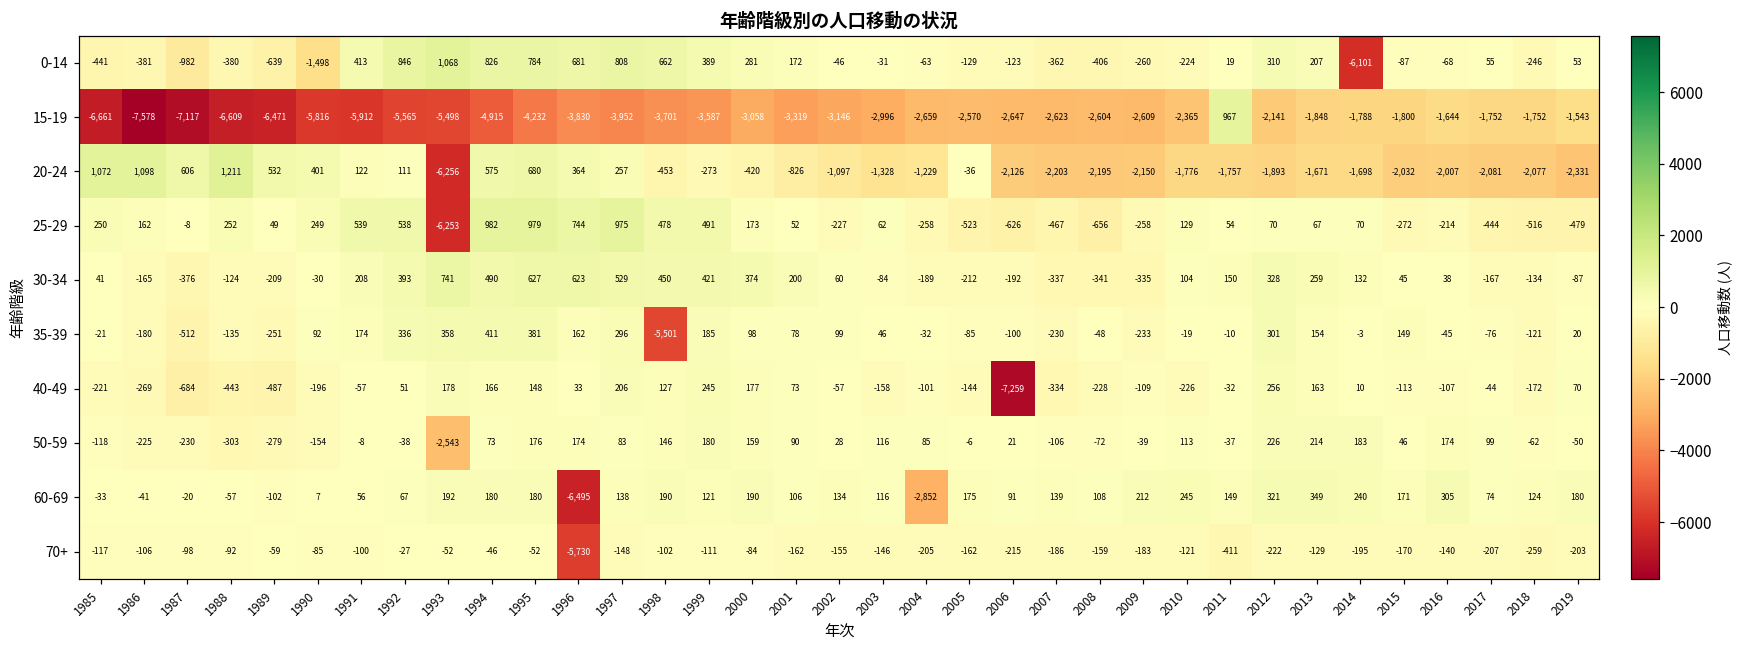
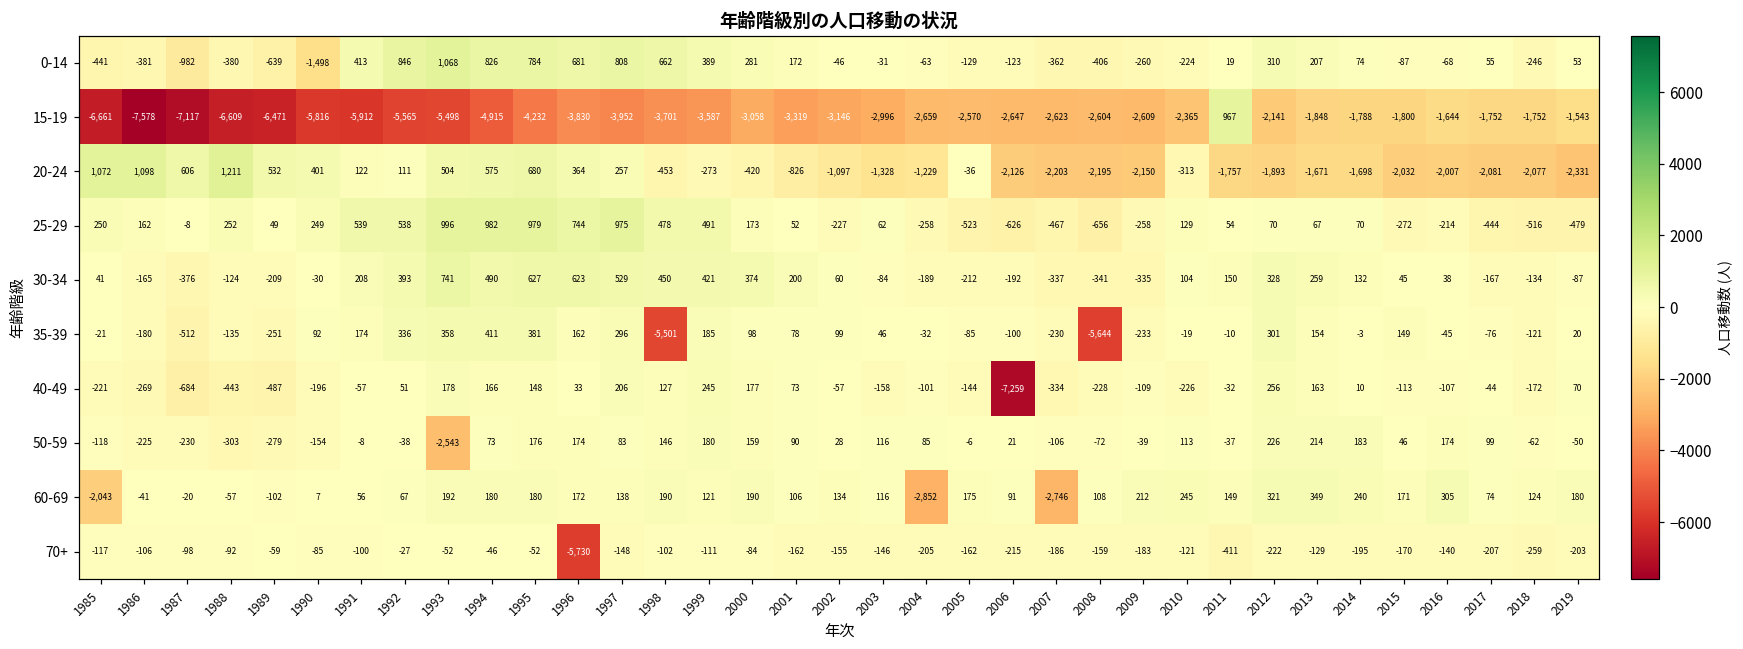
  {
    "0-14": {
      "1985": "-441",
      "1986": "-381",
      "1987": "-982",
      "1988": "-380",
      "1989": "-639",
      "1990": "-1,498",
      "1991": "413",
      "1992": "846",
      "1993": "1,068",
      "1994": "826",
      "1995": "784",
      "1996": "681",
      "1997": "808",
      "1998": "662",
      "1999": "389",
      "2000": "281",
      "2001": "172",
      "2002": "-46",
      "2003": "-31",
      "2004": "-63",
      "2005": "-129",
      "2006": "-123",
      "2007": "-362",
      "2008": "-406",
      "2009": "-260",
      "2010": "-224",
      "2011": "19",
      "2012": "310",
      "2013": "207",
-     "2014": "-6,101",
+     "2014": "74",
      "2015": "-87",
      "2016": "-68",
      "2017": "55",
      "2018": "-246",
      "2019": "53"
    },
    "20-24": {
      "1985": "1,072",
      "1986": "1,098",
      "1987": "606",
      "1988": "1,211",
      "1989": "532",
      "1990": "401",
      "1991": "122",
      "1992": "111",
-     "1993": "-6,256",
+     "1993": "504",
      "1994": "575",
      "1995": "680",
      "1996": "364",
      "1997": "257",
      "1998": "-453",
      "1999": "-273",
      "2000": "-420",
      "2001": "-826",
      "2002": "-1,097",
      "2003": "-1,328",
      "2004": "-1,229",
      "2005": "-36",
      "2006": "-2,126",
      "2007": "-2,203",
      "2008": "-2,195",
      "2009": "-2,150",
-     "2010": "-1,776",
+     "2010": "-313",
      "2011": "-1,757",
      "2012": "-1,893",
      "2013": "-1,671",
      "2014": "-1,698",
      "2015": "-2,032",
      "2016": "-2,007",
      "2017": "-2,081",
      "2018": "-2,077",
      "2019": "-2,331"
    },
    "25-29": {
      "1985": "250",
      "1986": "162",
      "1987": "-8",
      "1988": "252",
      "1989": "49",
      "1990": "249",
      "1991": "539",
      "1992": "538",
-     "1993": "-6,253",
+     "1993": "996",
      "1994": "982",
      "1995": "979",
      "1996": "744",
      "1997": "975",
      "1998": "478",
      "1999": "491",
      "2000": "173",
      "2001": "52",
      "2002": "-227",
      "2003": "62",
      "2004": "-258",
      "2005": "-523",
      "2006": "-626",
      "2007": "-467",
      "2008": "-656",
      "2009": "-258",
      "2010": "129",
      "2011": "54",
      "2012": "70",
      "2013": "67",
      "2014": "70",
      "2015": "-272",
      "2016": "-214",
      "2017": "-444",
      "2018": "-516",
      "2019": "-479"
    },
    "35-39": {
      "1985": "-21",
      "1986": "-180",
      "1987": "-512",
      "1988": "-135",
      "1989": "-251",
      "1990": "92",
      "1991": "174",
      "1992": "336",
      "1993": "358",
      "1994": "411",
      "1995": "381",
      "1996": "162",
      "1997": "296",
      "1998": "-5,501",
      "1999": "185",
      "2000": "98",
      "2001": "78",
      "2002": "99",
      "2003": "46",
      "2004": "-32",
      "2005": "-85",
      "2006": "-100",
      "2007": "-230",
-     "2008": "-48",
+     "2008": "-5,644",
      "2009": "-233",
      "2010": "-19",
      "2011": "-10",
      "2012": "301",
      "2013": "154",
      "2014": "-3",
      "2015": "149",
      "2016": "-45",
      "2017": "-76",
      "2018": "-121",
      "2019": "20"
    },
    "60-69": {
-     "1985": "-33",
+     "1985": "-2,043",
      "1986": "-41",
      "1987": "-20",
      "1988": "-57",
      "1989": "-102",
      "1990": "7",
      "1991": "56",
      "1992": "67",
      "1993": "192",
      "1994": "180",
      "1995": "180",
-     "1996": "-6,495",
+     "1996": "172",
      "1997": "138",
      "1998": "190",
      "1999": "121",
      "2000": "190",
      "2001": "106",
      "2002": "134",
      "2003": "116",
      "2004": "-2,852",
      "2005": "175",
      "2006": "91",
-     "2007": "139",
+     "2007": "-2,746",
      "2008": "108",
      "2009": "212",
      "2010": "245",
      "2011": "149",
      "2012": "321",
      "2013": "349",
      "2014": "240",
      "2015": "171",
      "2016": "305",
      "2017": "74",
      "2018": "124",
      "2019": "180"
    }
  }
